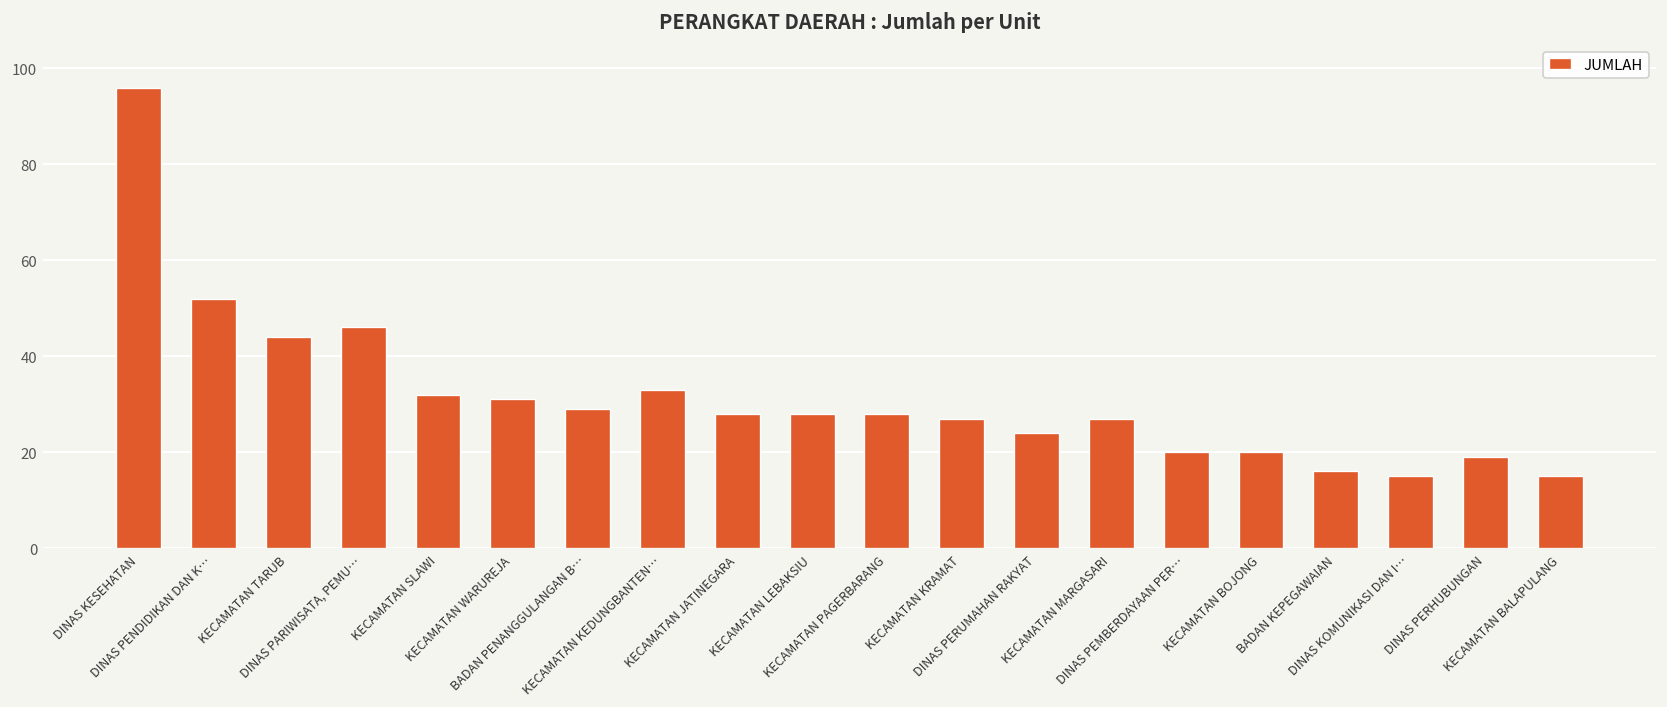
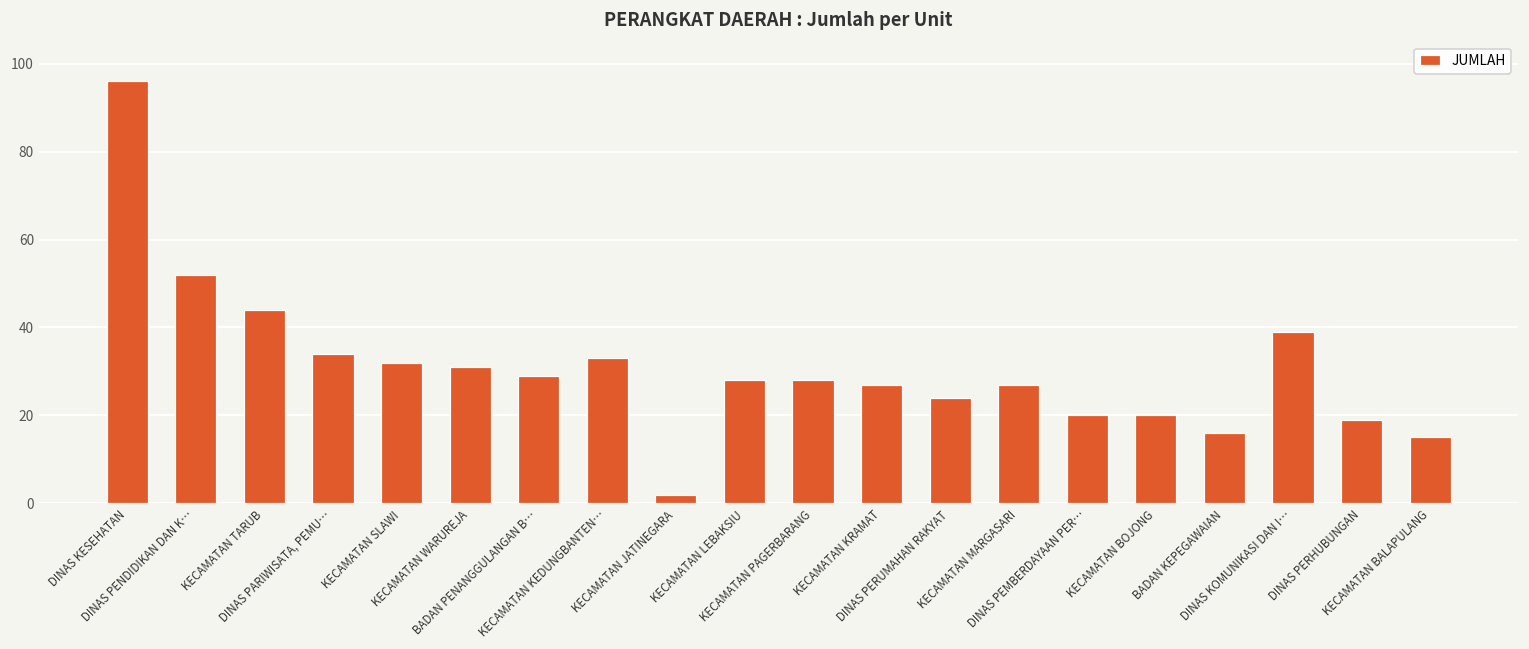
  {
    "DINAS KESEHATAN": 96,
    "DINAS PENDIDIKAN DAN K…": 52,
    "KECAMATAN TARUB": 44,
-   "DINAS PARIWISATA, PEMU…": 46,
+   "DINAS PARIWISATA, PEMU…": 34,
    "KECAMATAN SLAWI": 32,
    "KECAMATAN WARUREJA": 31,
    "BADAN PENANGGULANGAN B…": 29,
    "KECAMATAN KEDUNGBANTEN…": 33,
-   "KECAMATAN JATINEGARA": 28,
+   "KECAMATAN JATINEGARA": 2,
    "KECAMATAN LEBAKSIU": 28,
    "KECAMATAN PAGERBARANG": 28,
    "KECAMATAN KRAMAT": 27,
    "DINAS PERUMAHAN RAKYAT": 24,
    "KECAMATAN MARGASARI": 27,
    "DINAS PEMBERDAYAAN PER…": 20,
    "KECAMATAN BOJONG": 20,
    "BADAN KEPEGAWAIAN": 16,
-   "DINAS KOMUNIKASI DAN I…": 15,
+   "DINAS KOMUNIKASI DAN I…": 39,
    "DINAS PERHUBUNGAN": 19,
    "KECAMATAN BALAPULANG": 15
  }
